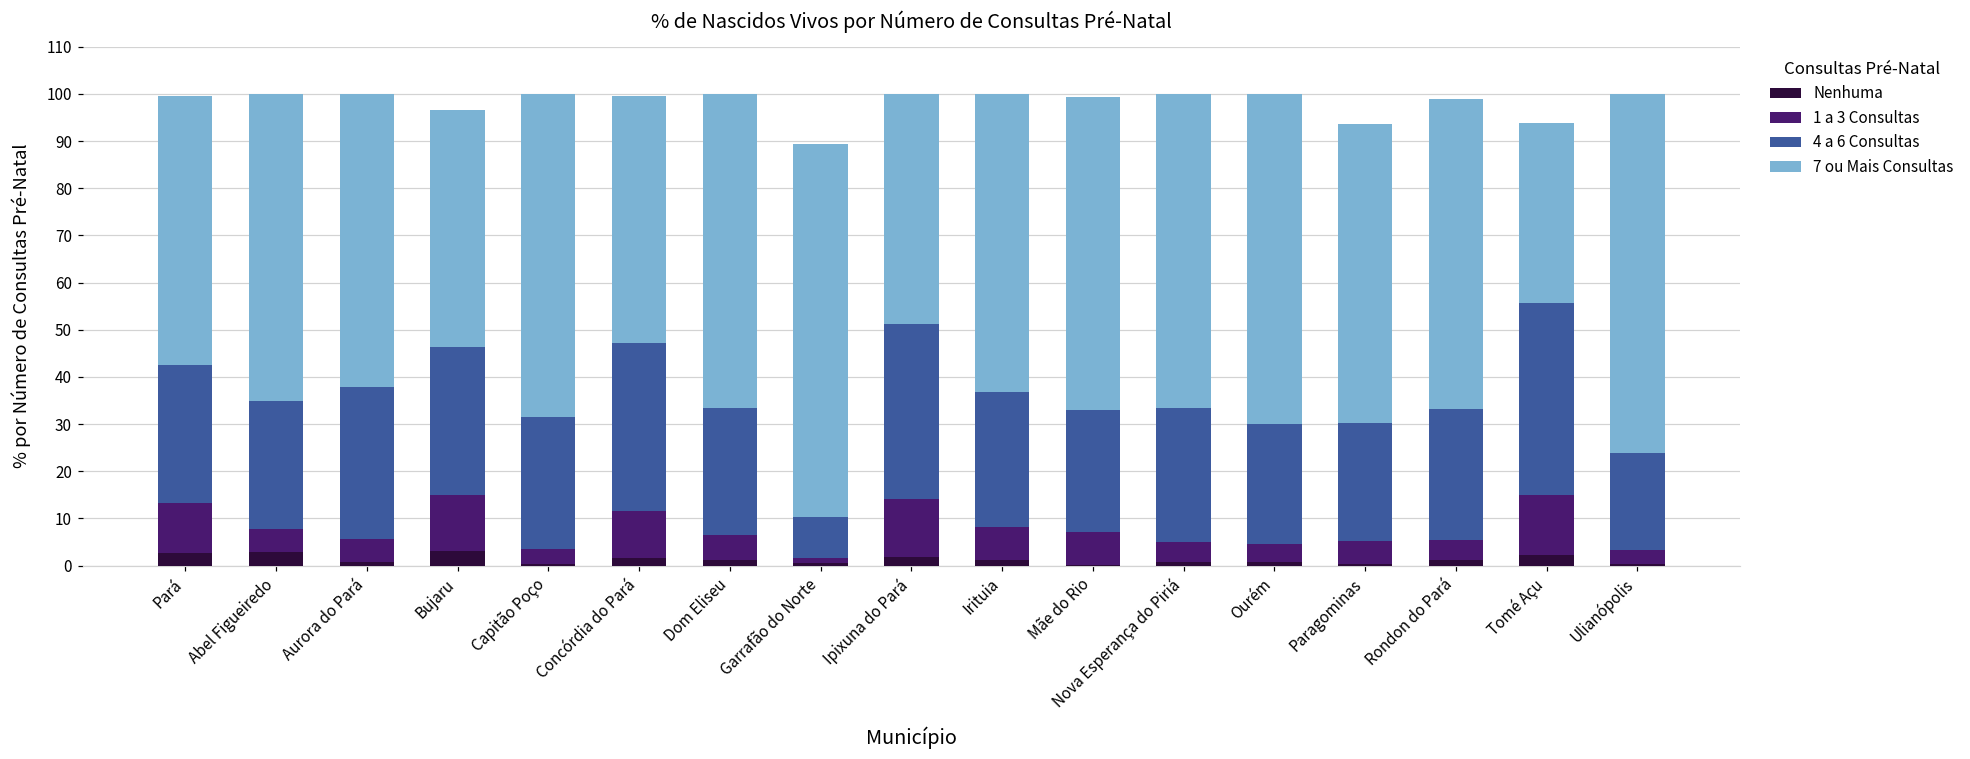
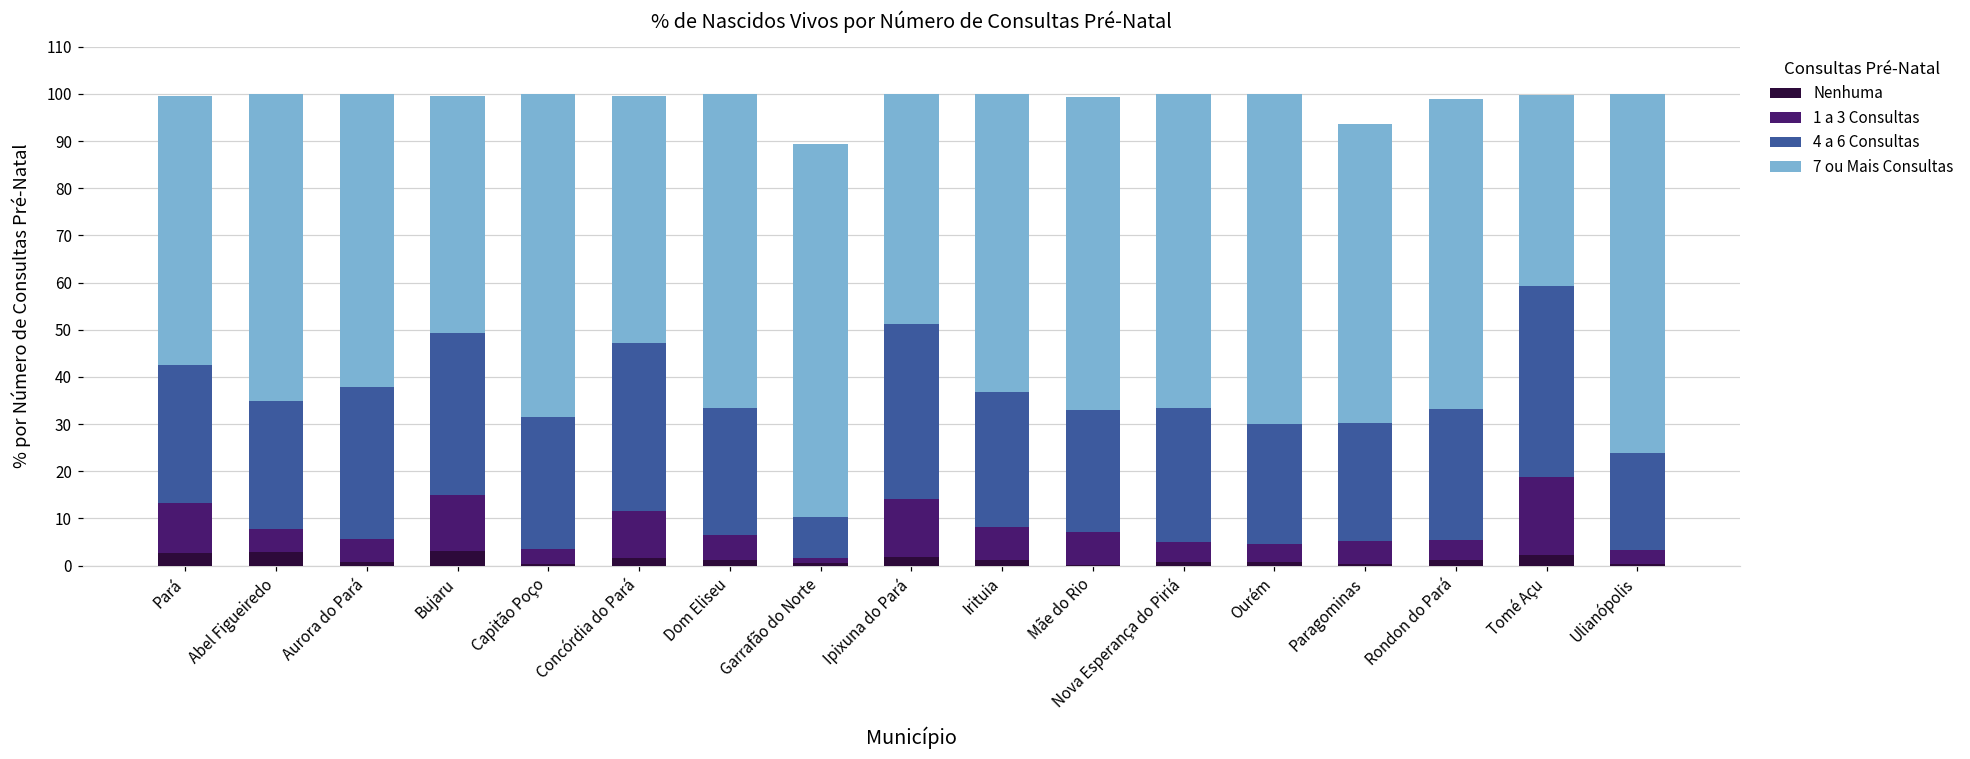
  {
    "Nenhuma": {
      "Pará": 3,
      "Abel Figueiredo": 3,
      "Aurora do Pará": 1,
      "Bujaru": 3,
      "Concórdia do Pará": 2,
      "Dom Eliseu": 1,
      "Ipixuna do Pará": 2,
      "Irituia": 1,
      "Nova Esperança do Piriá": 1,
      "Ourém": 1,
      "Rondon do Pará": 1,
      "Tomé Açu": 2
    },
    "1 a 3 Consultas": {
      "Pará": 11,
      "Abel Figueiredo": 5,
      "Aurora do Pará": 5,
      "Bujaru": 12,
      "Capitão Poço": 3,
      "Concórdia do Pará": 10,
      "Dom Eliseu": 5,
      "Garrafão do Norte": 1,
      "Ipixuna do Pará": 12,
      "Irituia": 7,
      "Mãe do Rio": 7,
      "Nova Esperança do Piriá": 4,
      "Ourém": 4,
      "Paragominas": 5,
      "Rondon do Pará": 4,
-     "Tomé Açu": 13,
+     "Tomé Açu": 16,
      "Ulianópolis": 3
    },
    "4 a 6 Consultas": {
      "Pará": 29,
      "Abel Figueiredo": 27,
      "Aurora do Pará": 32,
-     "Bujaru": 31,
+     "Bujaru": 34,
      "Capitão Poço": 28,
      "Concórdia do Pará": 36,
      "Dom Eliseu": 27,
      "Garrafão do Norte": 9,
      "Ipixuna do Pará": 37,
      "Irituia": 29,
      "Mãe do Rio": 26,
      "Nova Esperança do Piriá": 28,
      "Ourém": 25,
      "Paragominas": 25,
      "Rondon do Pará": 28,
      "Tomé Açu": 41,
      "Ulianópolis": 21
    },
    "7 ou Mais Consultas": {
      "Pará": 57,
      "Abel Figueiredo": 65,
      "Aurora do Pará": 62,
      "Bujaru": 50,
      "Capitão Poço": 68,
      "Concórdia do Pará": 52,
      "Dom Eliseu": 67,
      "Garrafão do Norte": 79,
      "Ipixuna do Pará": 49,
      "Irituia": 63,
      "Mãe do Rio": 66,
      "Nova Esperança do Piriá": 67,
      "Ourém": 70,
      "Paragominas": 64,
      "Rondon do Pará": 66,
-     "Tomé Açu": 38,
+     "Tomé Açu": 41,
      "Ulianópolis": 76
    }
  }
